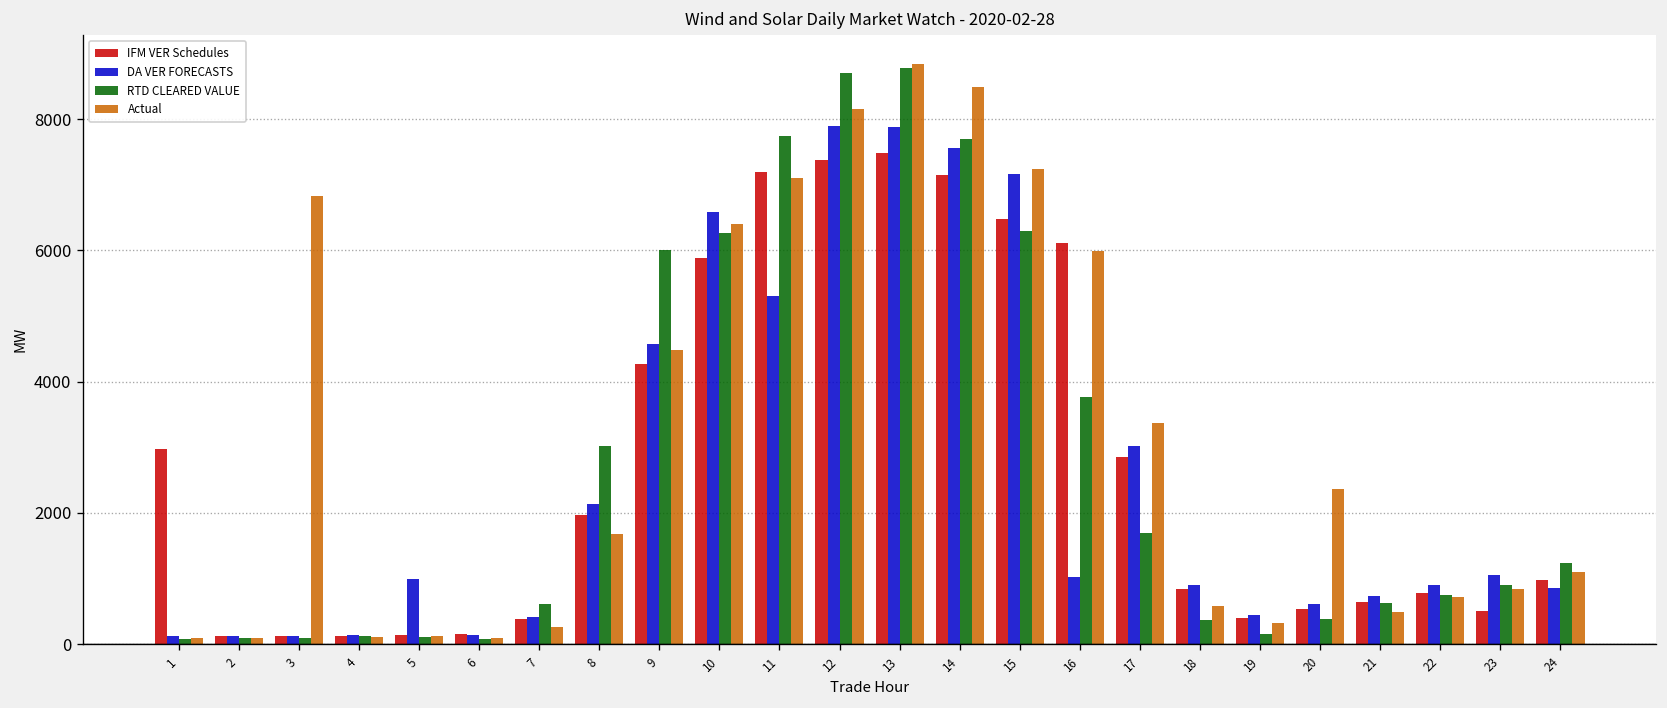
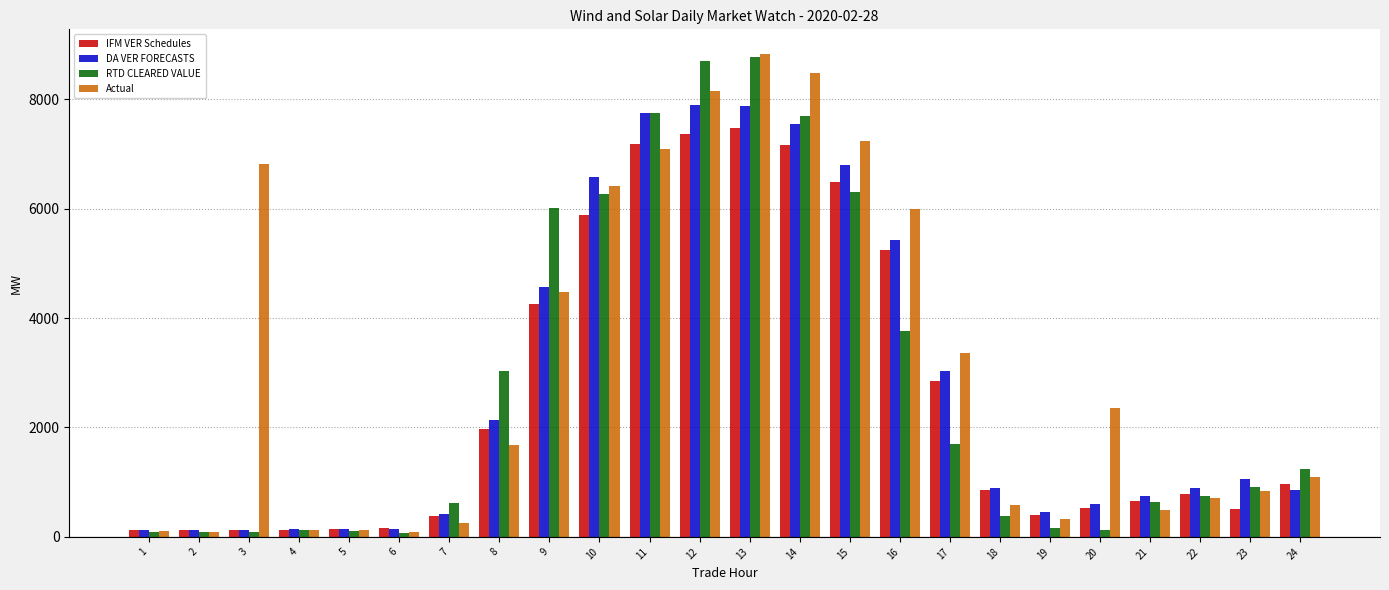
  {
    "IFM VER Schedules": {
-     "1": 3000,
+     "1": 100,
      "2": 100,
      "3": 100,
      "4": 100,
      "5": 100,
      "6": 200,
      "7": 400,
      "8": 2000,
      "9": 4300,
      "10": 5900,
      "11": 7200,
      "12": 7400,
      "13": 7500,
      "14": 7200,
      "15": 6500,
-     "16": 6100,
+     "16": 5300,
      "17": 2800,
      "18": 800,
      "19": 400,
      "20": 500,
      "21": 600,
      "22": 800,
      "23": 500,
      "24": 1000
    },
    "DA VER FORECASTS": {
      "1": 100,
      "2": 100,
      "3": 100,
      "4": 100,
-     "5": 1000,
+     "5": 100,
      "6": 100,
      "7": 400,
      "8": 2100,
      "9": 4600,
      "10": 6600,
-     "11": 5300,
+     "11": 7700,
      "12": 7900,
      "13": 7900,
      "14": 7600,
-     "15": 7200,
-     "16": 1000,
+     "15": 6800,
+     "16": 5400,
      "17": 3000,
      "18": 900,
      "19": 500,
      "20": 600,
      "21": 700,
      "22": 900,
      "23": 1100,
      "24": 900
    },
    "RTD CLEARED VALUE": {
      "1": 100,
      "2": 100,
      "3": 100,
      "4": 100,
      "5": 100,
      "6": 100,
      "7": 600,
      "8": 3000,
      "9": 6000,
      "10": 6300,
      "11": 7700,
      "12": 8700,
      "13": 8800,
      "14": 7700,
      "15": 6300,
      "16": 3800,
      "17": 1700,
      "18": 400,
      "19": 200,
-     "20": 400,
+     "20": 100,
      "21": 600,
      "22": 800,
      "23": 900,
      "24": 1200
    },
    "Actual": {
      "1": 100,
      "2": 100,
      "3": 6800,
      "4": 100,
      "5": 100,
      "6": 100,
      "7": 300,
      "8": 1700,
      "9": 4500,
      "10": 6400,
      "11": 7100,
      "12": 8200,
      "13": 8800,
      "14": 8500,
      "15": 7200,
      "16": 6000,
      "17": 3400,
      "18": 600,
      "19": 300,
      "20": 2400,
      "21": 500,
      "22": 700,
      "23": 800,
      "24": 1100
    }
  }
